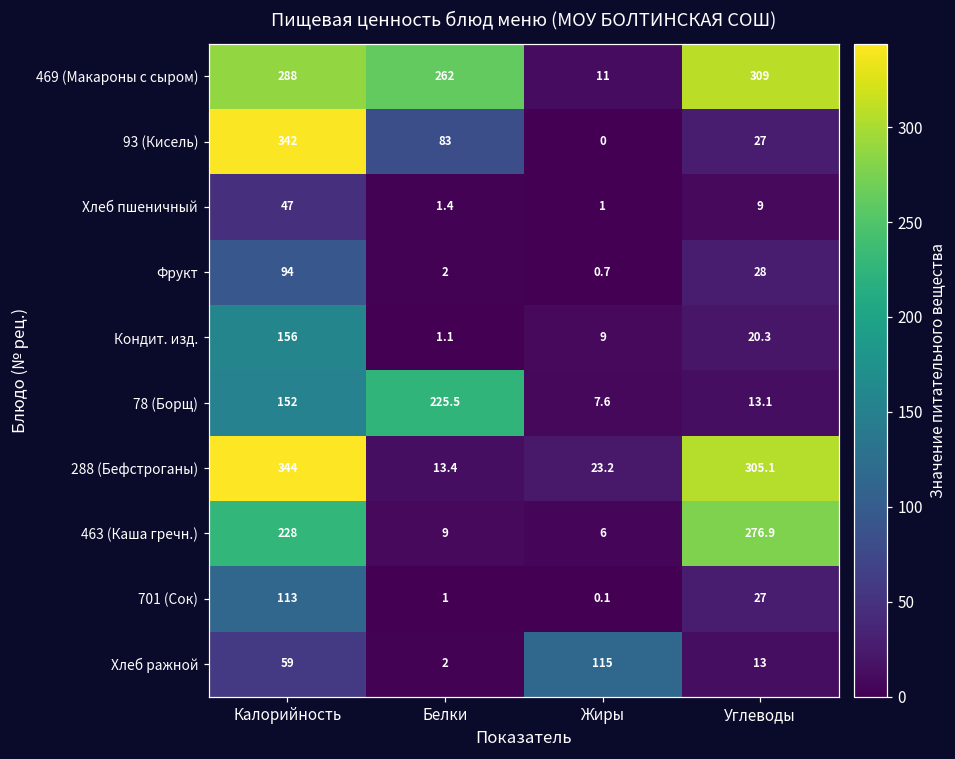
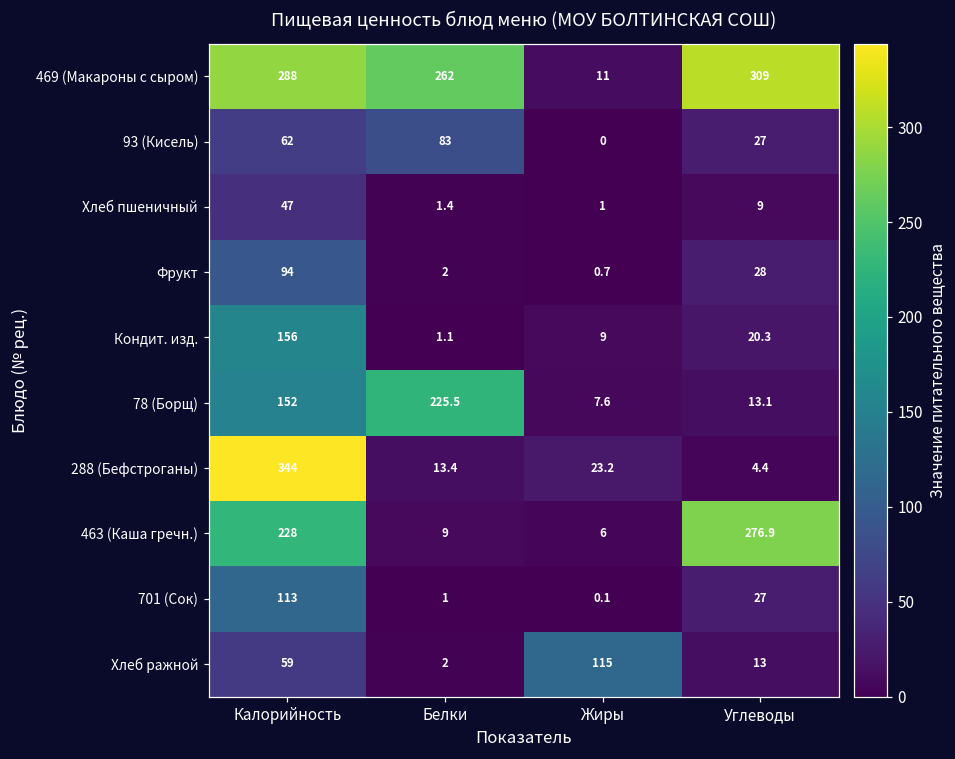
  {
    "469 (Макароны с сыром)": {
      "Калорийность": 288,
      "Белки": 262,
      "Жиры": 11,
      "Углеводы": 309
    },
    "93 (Кисель)": {
-     "Калорийность": 342,
+     "Калорийность": 62,
      "Белки": 83,
      "Жиры": 0,
      "Углеводы": 27
    },
    "Хлеб пшеничный": {
      "Калорийность": 47,
      "Белки": 1.4,
      "Жиры": 1,
      "Углеводы": 9
    },
    "Фрукт": {
      "Калорийность": 94,
      "Белки": 2,
      "Жиры": 0.7,
      "Углеводы": 28
    },
    "Кондит. изд.": {
      "Калорийность": 156,
      "Белки": 1.1,
      "Жиры": 9,
      "Углеводы": 20.3
    },
    "78 (Борщ)": {
      "Калорийность": 152,
      "Белки": 225.5,
      "Жиры": 7.6,
      "Углеводы": 13.1
    },
    "288 (Бефстроганы)": {
      "Калорийность": 344,
      "Белки": 13.4,
      "Жиры": 23.2,
-     "Углеводы": 305.1
+     "Углеводы": 4.4
    },
    "463 (Каша гречн.)": {
      "Калорийность": 228,
      "Белки": 9,
      "Жиры": 6,
      "Углеводы": 276.9
    },
    "701 (Сок)": {
      "Калорийность": 113,
      "Белки": 1,
      "Жиры": 0.1,
      "Углеводы": 27
    },
    "Хлеб ражной": {
      "Калорийность": 59,
      "Белки": 2,
      "Жиры": 115,
      "Углеводы": 13
    }
  }
